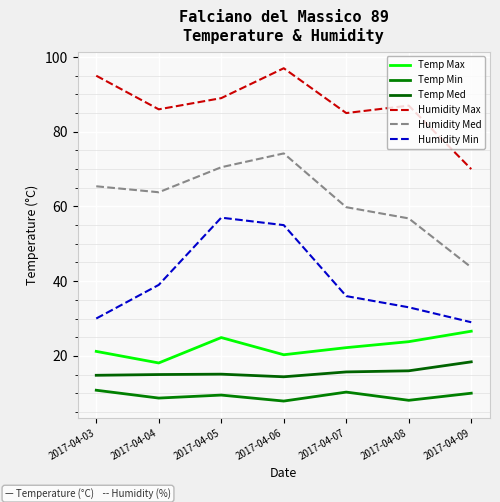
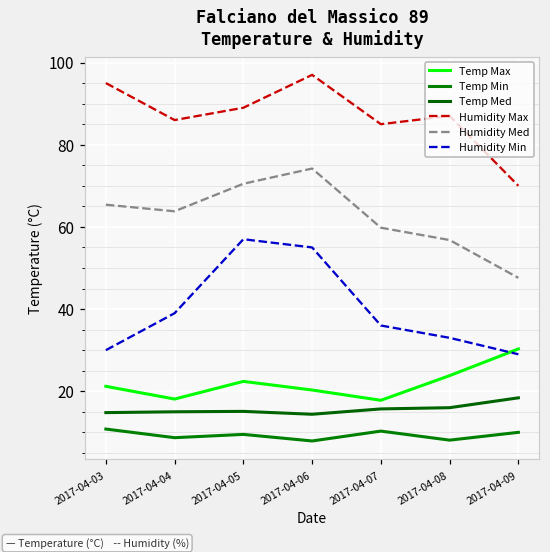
  {
    "Temp Max": {
      "2017-04-03": 21,
      "2017-04-04": 18,
-     "2017-04-05": 25,
+     "2017-04-05": 22,
      "2017-04-06": 20,
-     "2017-04-07": 22,
+     "2017-04-07": 18,
      "2017-04-08": 24,
-     "2017-04-09": 27
+     "2017-04-09": 30
    },
    "Humidity Max": {
      "2017-04-03": 95,
      "2017-04-04": 86,
      "2017-04-05": 89,
      "2017-04-06": 97,
      "2017-04-07": 85,
      "2017-04-09": 70
    },
    "Humidity Med": {
      "2017-04-03": 65,
      "2017-04-04": 64,
      "2017-04-05": 71,
      "2017-04-06": 74,
      "2017-04-07": 60,
      "2017-04-08": 57,
-     "2017-04-09": 44
+     "2017-04-09": 48
    },
    "Humidity Min": {
      "2017-04-03": 30,
      "2017-04-04": 39,
      "2017-04-05": 57,
      "2017-04-06": 55,
      "2017-04-07": 36,
      "2017-04-08": 33,
      "2017-04-09": 29
    }
  }
